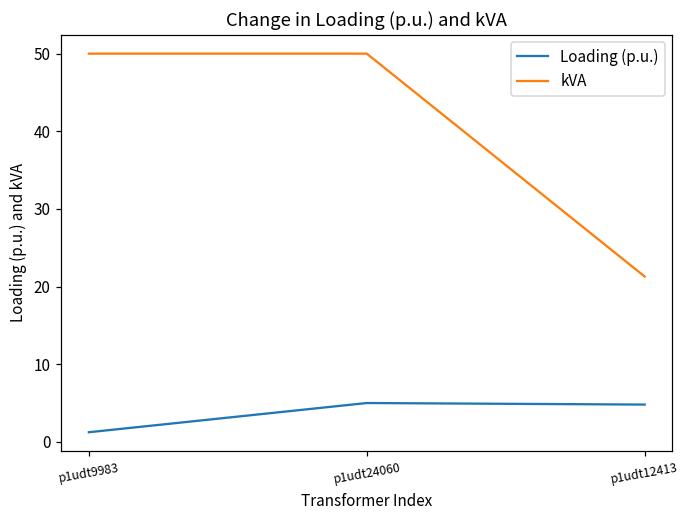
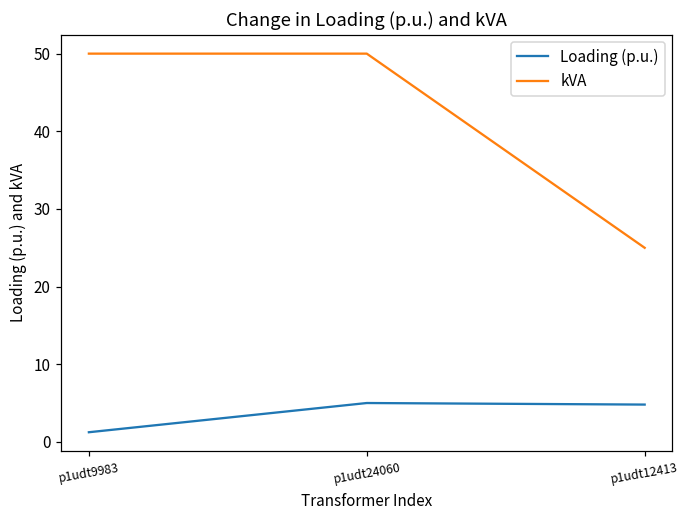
  {
    "Loading (p.u.)": {
      "p1udt9983": 1,
      "p1udt24060": 5,
      "p1udt12413": 5
    },
    "kVA": {
      "p1udt9983": 50,
      "p1udt24060": 50,
-     "p1udt12413": 21
+     "p1udt12413": 25
    }
  }
